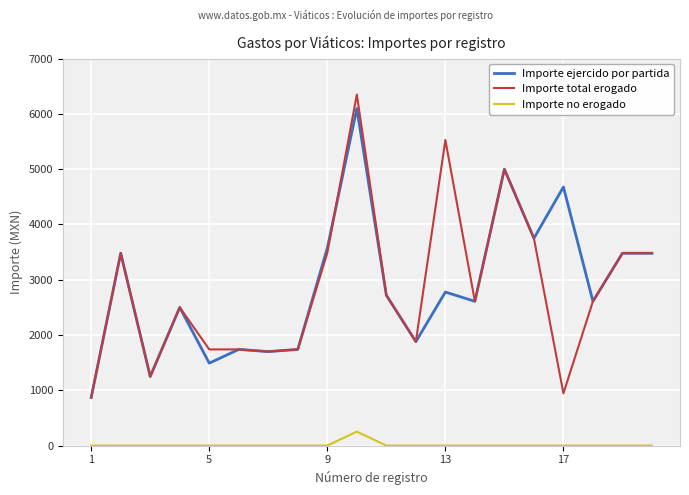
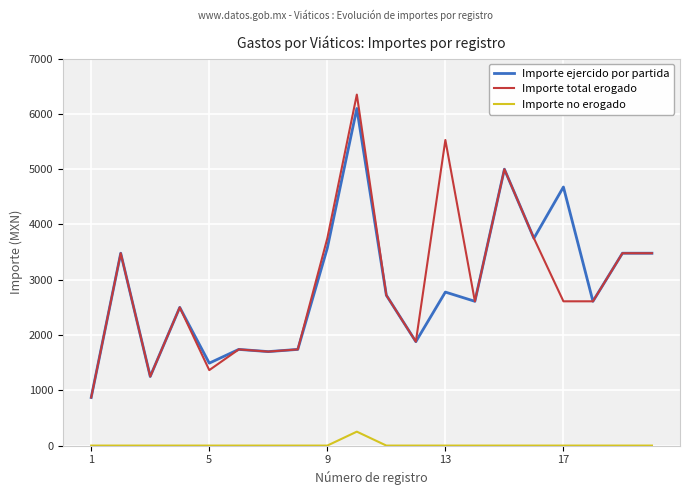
  {
    "Importe ejercido por partida": {
      "5": 1500,
      "9": 3600,
      "13": 2800,
      "17": 4700
    },
    "Importe total erogado": {
-     "5": 1700,
-     "9": 3500,
+     "5": 1400,
+     "9": 3800,
      "13": 5500,
-     "17": 900
+     "17": 2600
    },
    "Importe no erogado": {
      "1": 0,
      "5": 0,
      "9": 0,
      "13": 0,
      "17": 0
    }
  }
